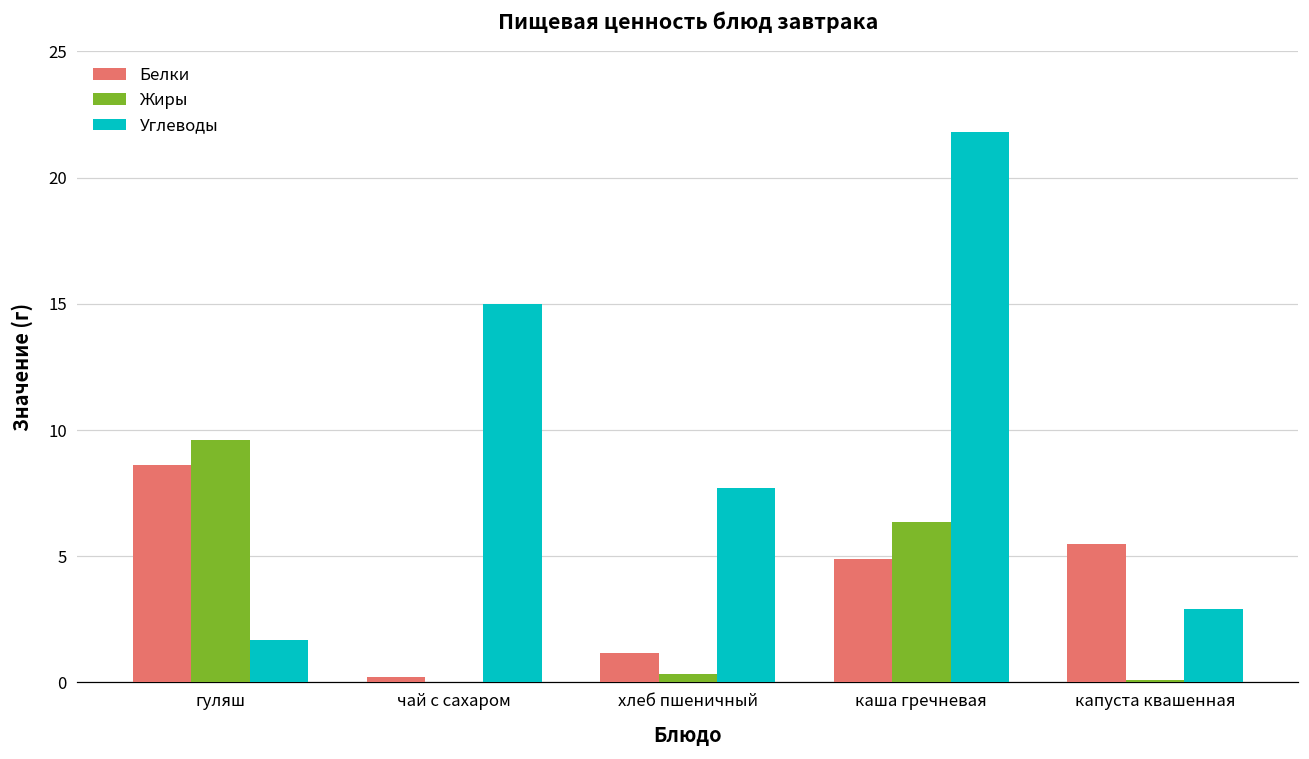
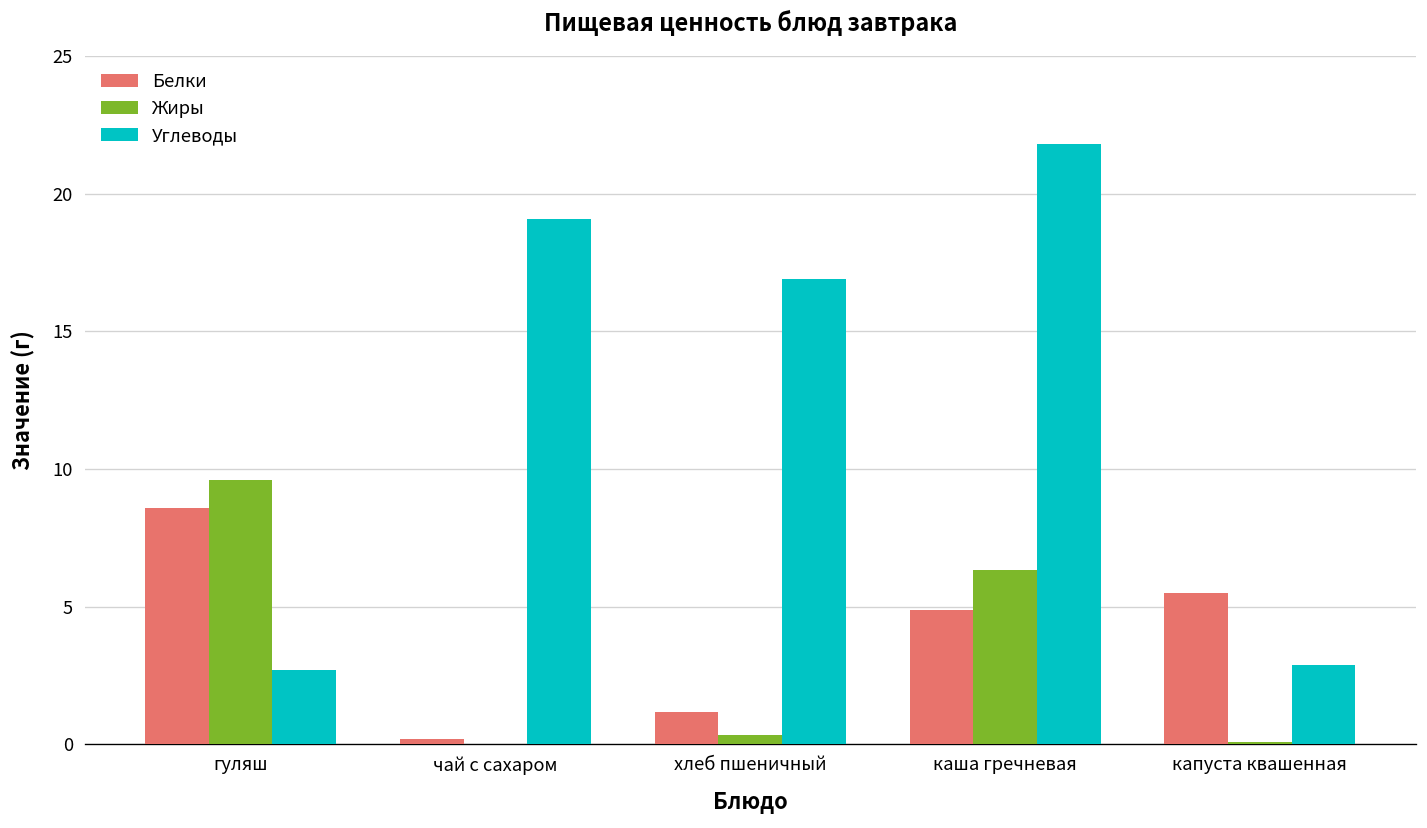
  {
    "Белки": {
      "гуляш": 8.6,
      "чай с сахаром": 0.2,
      "хлеб пшеничный": 1.2,
      "каша гречневая": 4.9,
      "капуста квашенная": 5.5
    },
    "Жиры": {
      "гуляш": 9.6,
      "чай с сахаром": 0.0,
      "хлеб пшеничный": 0.4,
      "каша гречневая": 6.4
    },
    "Углеводы": {
-     "гуляш": 1.7,
-     "чай с сахаром": 15.0,
-     "хлеб пшеничный": 7.7,
+     "гуляш": 2.7,
+     "чай с сахаром": 19.1,
+     "хлеб пшеничный": 16.9,
      "каша гречневая": 21.8,
      "капуста квашенная": 2.9
    }
  }
